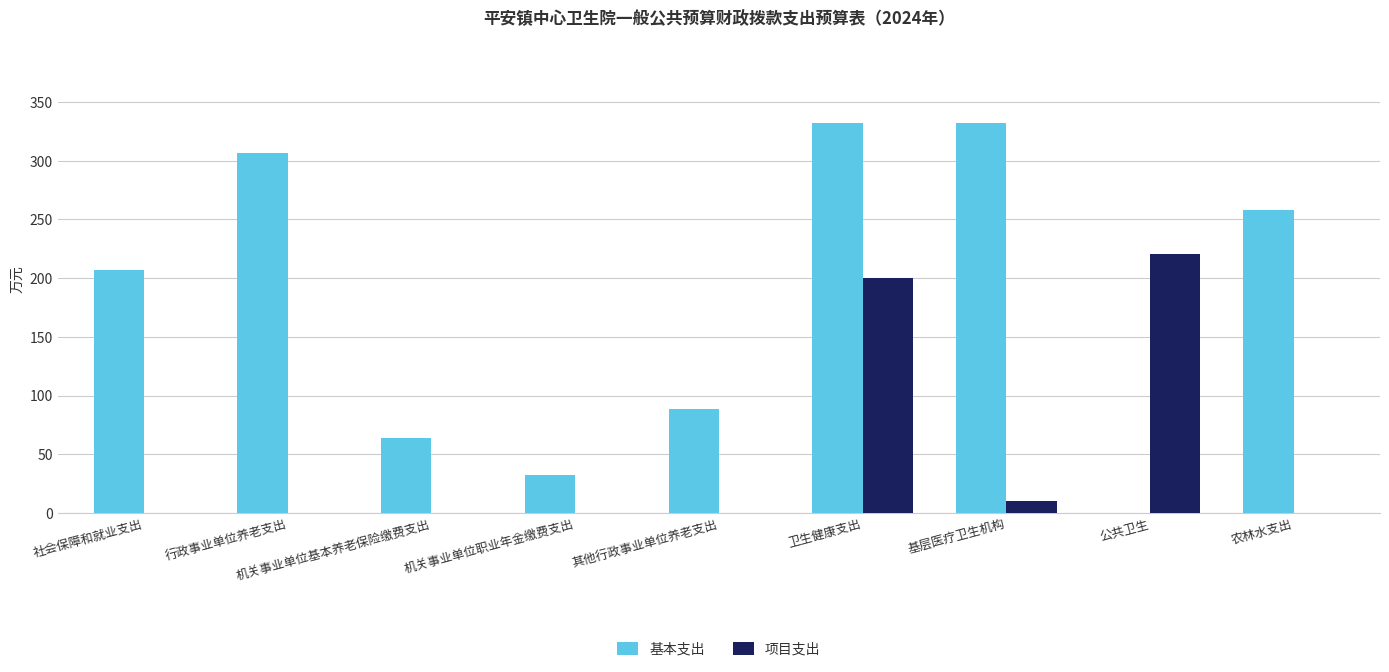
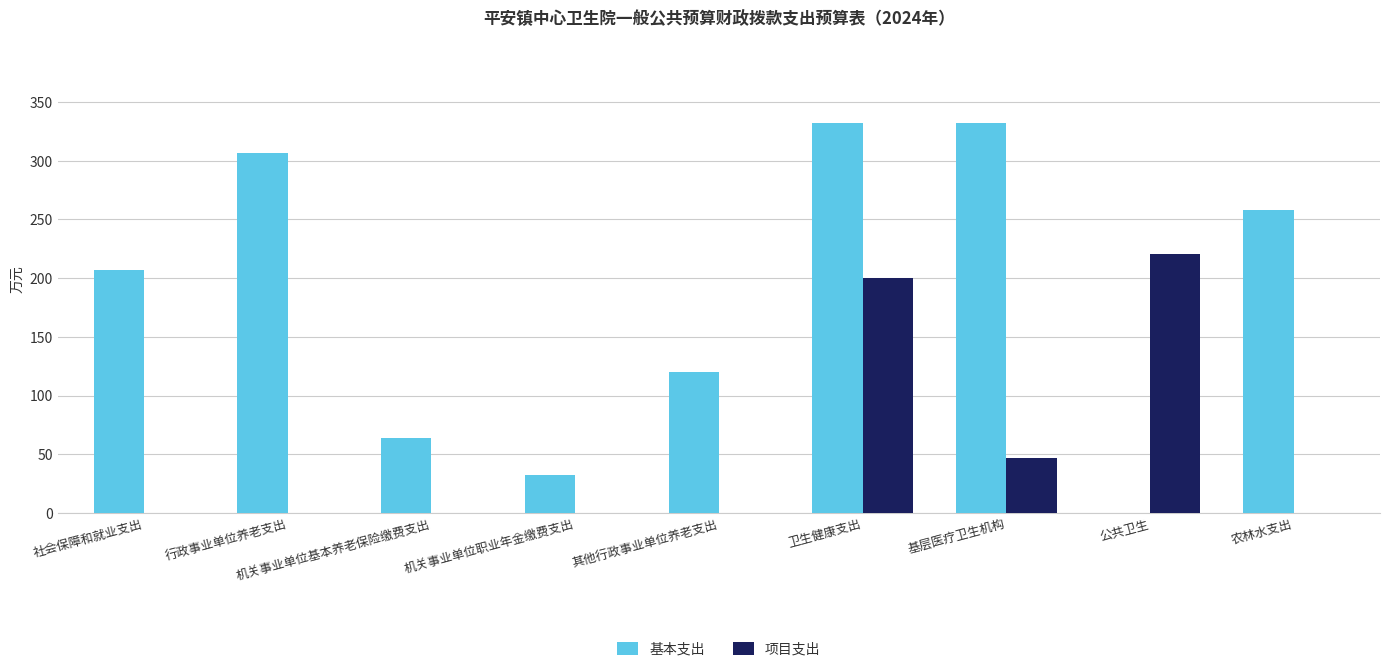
  {
    "基本支出": {
      "社会保障和就业支出": 207,
      "行政事业单位养老支出": 306,
      "机关事业单位基本养老保险缴费支出": 64,
      "机关事业单位职业年金缴费支出": 32,
-     "其他行政事业单位养老支出": 89,
+     "其他行政事业单位养老支出": 120,
      "卫生健康支出": 333,
      "基层医疗卫生机构": 333,
      "公共卫生": 0,
      "农林水支出": 258
    },
    "项目支出": {
      "社会保障和就业支出": 0,
      "行政事业单位养老支出": 0,
      "机关事业单位基本养老保险缴费支出": 0,
      "机关事业单位职业年金缴费支出": 0,
      "其他行政事业单位养老支出": 0,
      "卫生健康支出": 200,
-     "基层医疗卫生机构": 10,
+     "基层医疗卫生机构": 46,
      "公共卫生": 220,
      "农林水支出": 0
    }
  }
